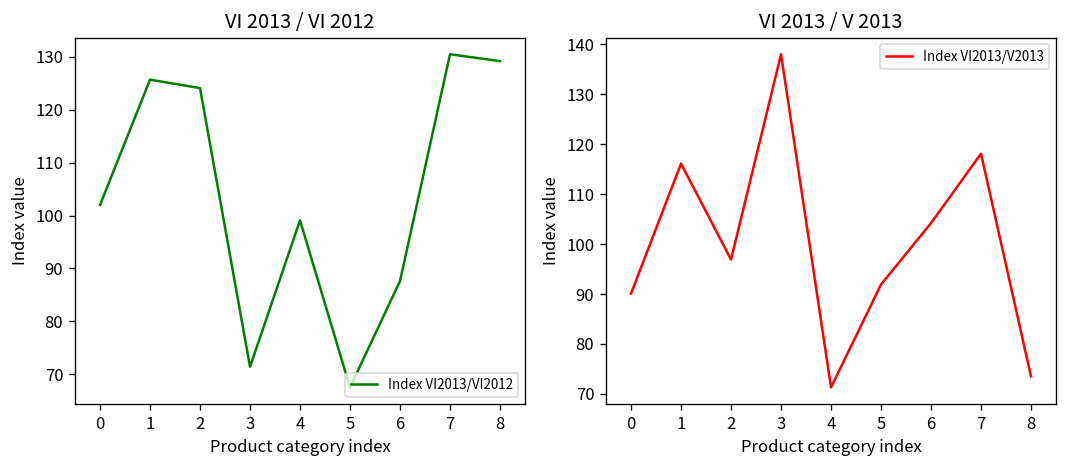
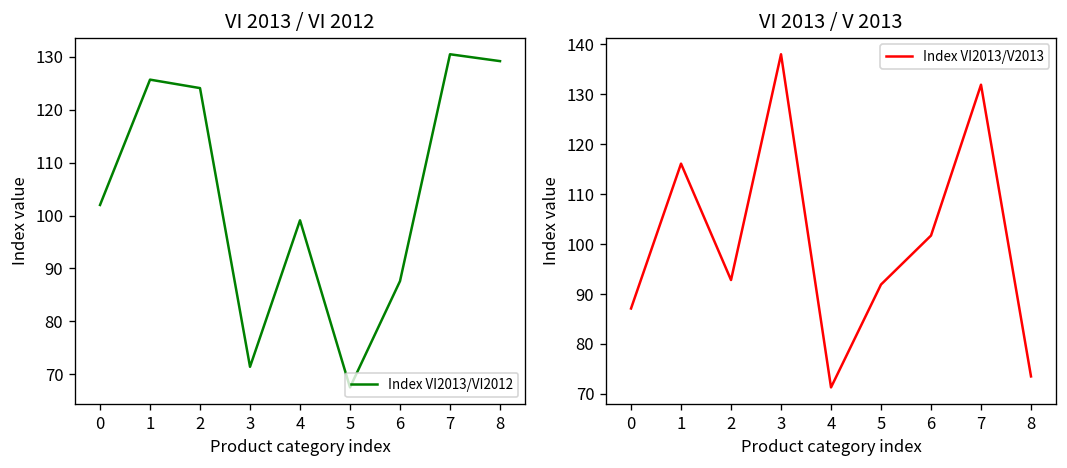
  {
    "VI 2013 / VI 2012": {
      "0": 102,
      "1": 126,
      "2": 124,
      "3": 71,
      "4": 99,
      "6": 88,
      "7": 131,
      "8": 129
    },
    "VI 2013 / V 2013": {
-     "0": 90,
+     "0": 87,
      "1": 116,
-     "2": 97,
+     "2": 93,
      "3": 138,
      "4": 71,
      "5": 92,
-     "6": 104,
-     "7": 118,
+     "6": 102,
+     "7": 132,
      "8": 74
    }
  }
